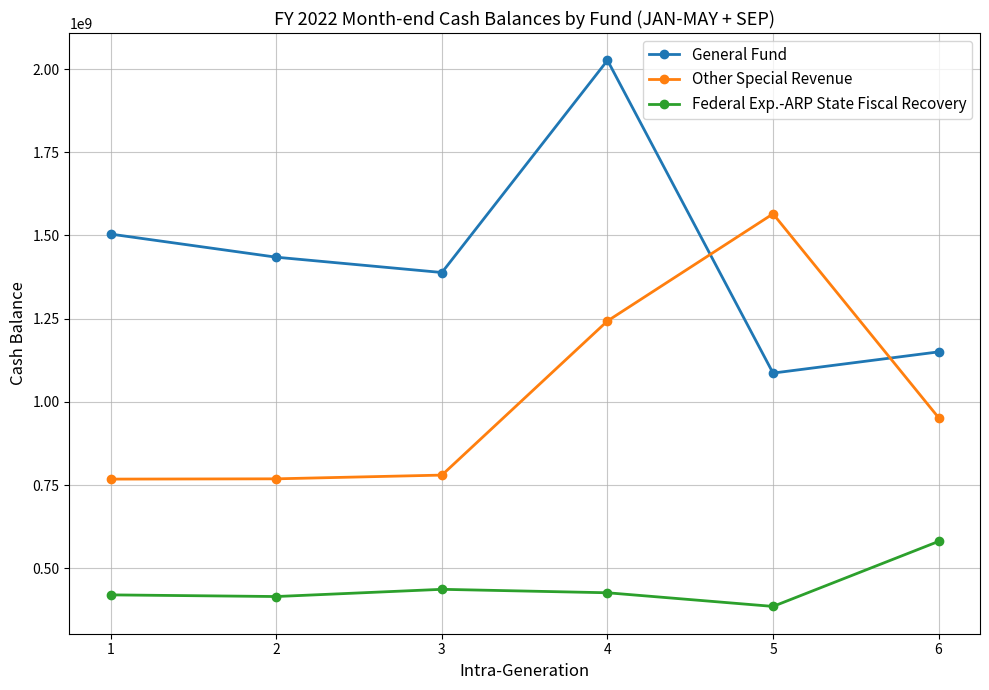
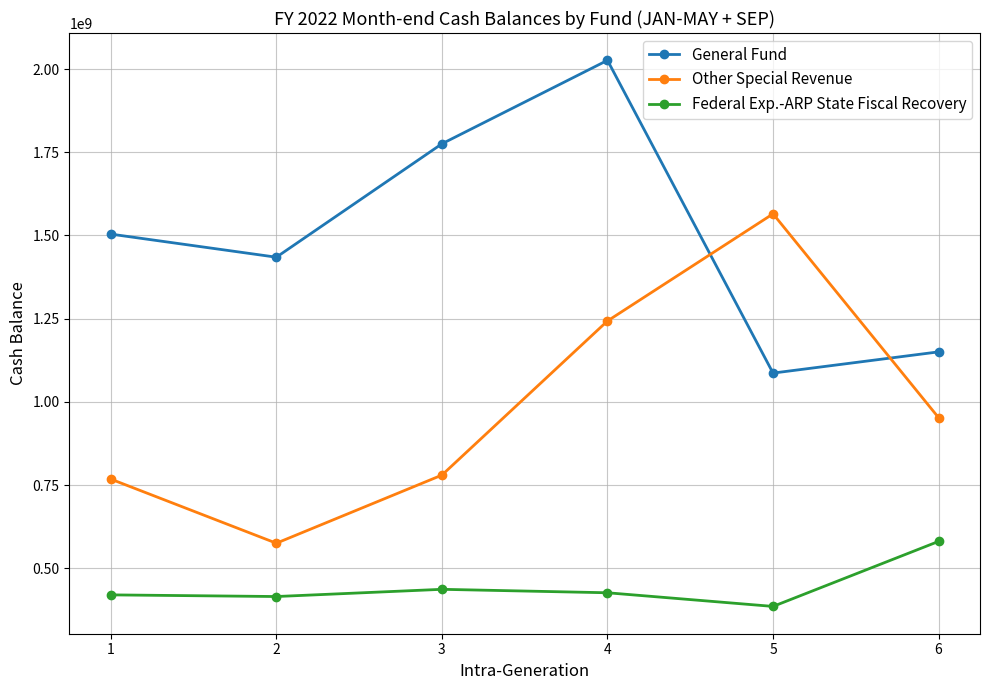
  {
    "General Fund": {
      "1": 1500000000,
      "2": 1430000000,
-     "3": 1390000000,
+     "3": 1780000000,
      "4": 2030000000,
      "5": 1090000000,
      "6": 1150000000
    },
    "Other Special Revenue": {
      "1": 770000000,
-     "2": 770000000,
+     "2": 580000000,
      "3": 780000000,
      "4": 1240000000,
      "5": 1560000000,
      "6": 950000000
    },
    "Federal Exp.-ARP State Fiscal Recovery": {
      "1": 420000000,
      "2": 420000000,
      "3": 440000000,
      "4": 430000000,
      "5": 390000000,
      "6": 580000000
    }
  }
